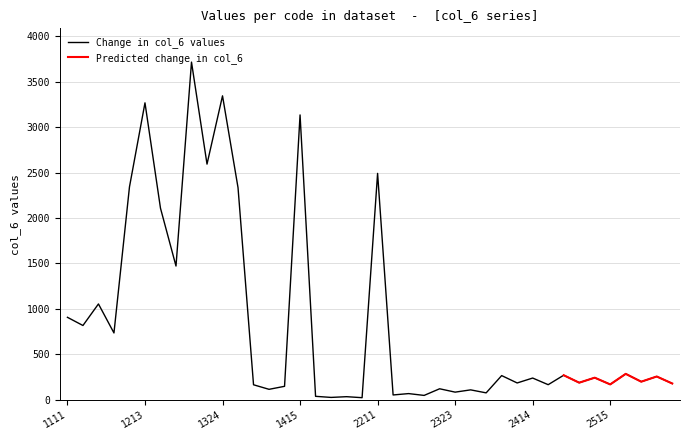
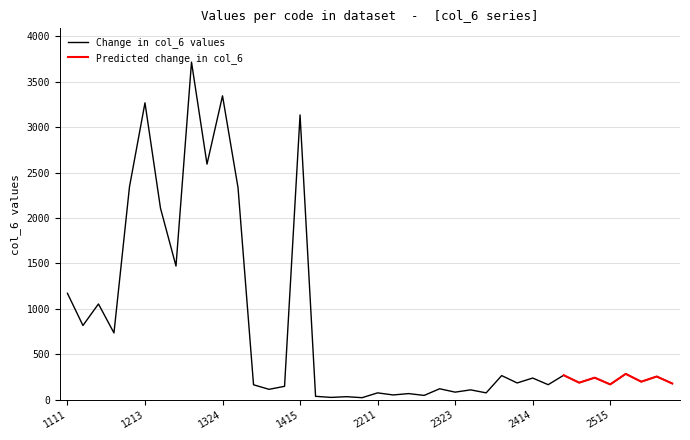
  {
    "Change in col_6 values": {
-     "1111": 900,
+     "1111": 1200,
      "1213": 3300,
      "1324": 3300,
      "1415": 3100,
-     "2211": 2500,
+     "2211": 100,
      "2323": 100,
      "2414": 200
    }
  }
